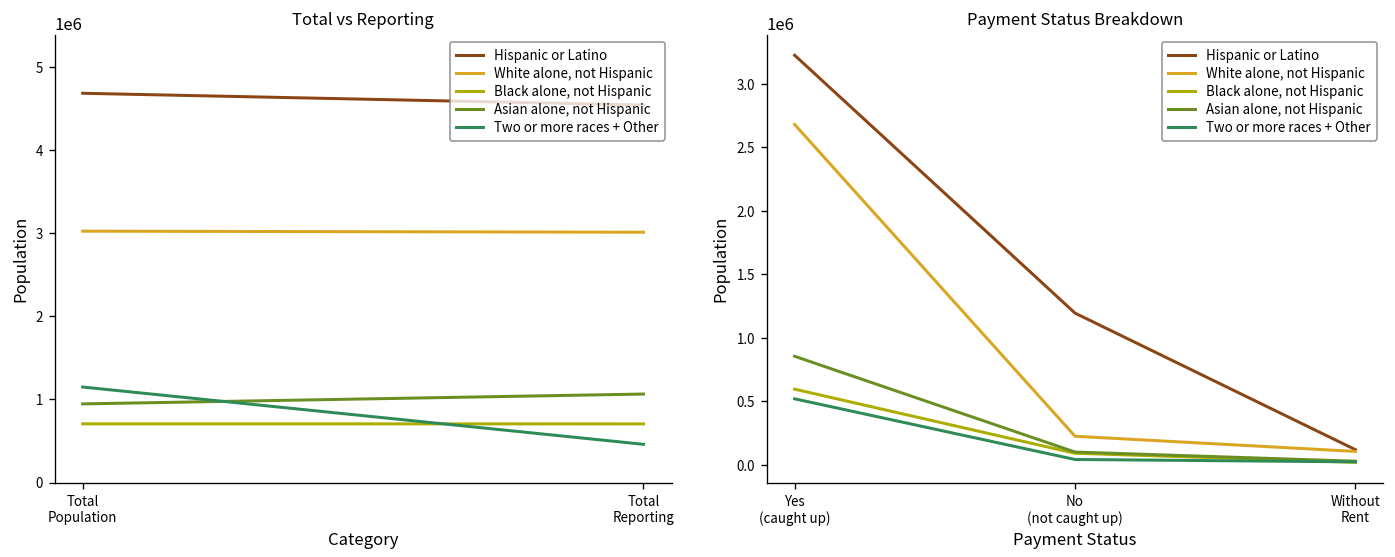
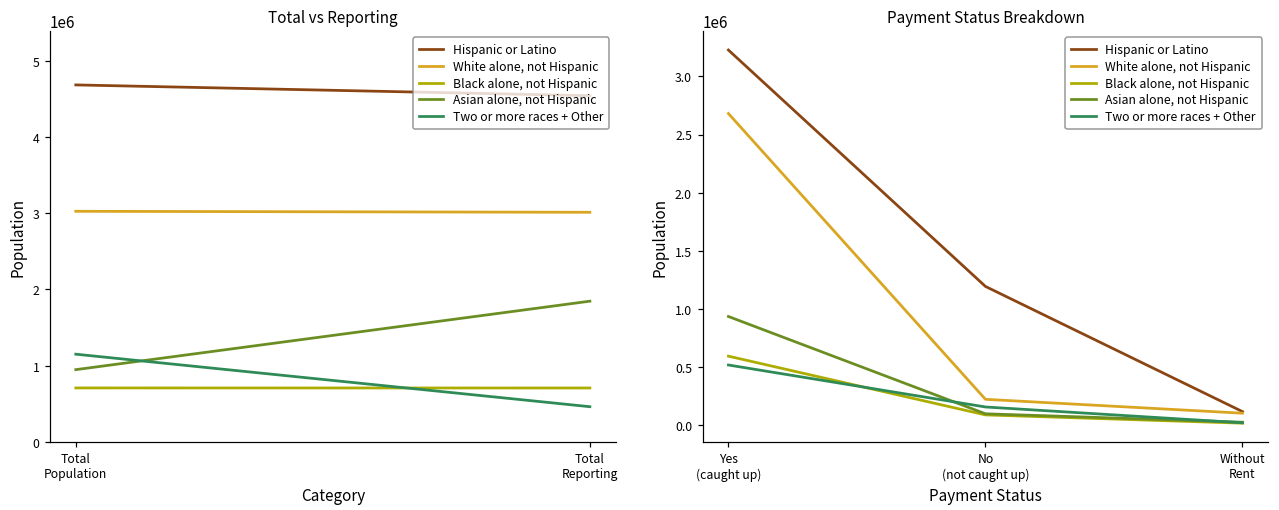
  {
    "Total vs Reporting": {
      "Hispanic or Latino": {
        "Total Population": 4700000
      },
      "Asian alone, not Hispanic": {
        "Total Population": 900000,
-       "Total Reporting": 1100000
+       "Total Reporting": 1800000
      },
      "Two or more races + Other": {
        "Total Population": 1100000,
        "Total Reporting": 500000
      }
    },
    "Payment Status Breakdown": {
      "Hispanic or Latino": {
        "Yes (caught up)": 3230000,
        "No (not caught up)": 1200000
      },
      "Asian alone, not Hispanic": {
-       "Yes (caught up)": 860000
+       "Yes (caught up)": 940000
      },
      "Two or more races + Other": {
        "Yes (caught up)": 520000,
-       "No (not caught up)": 40000
+       "No (not caught up)": 160000
      }
    }
  }
